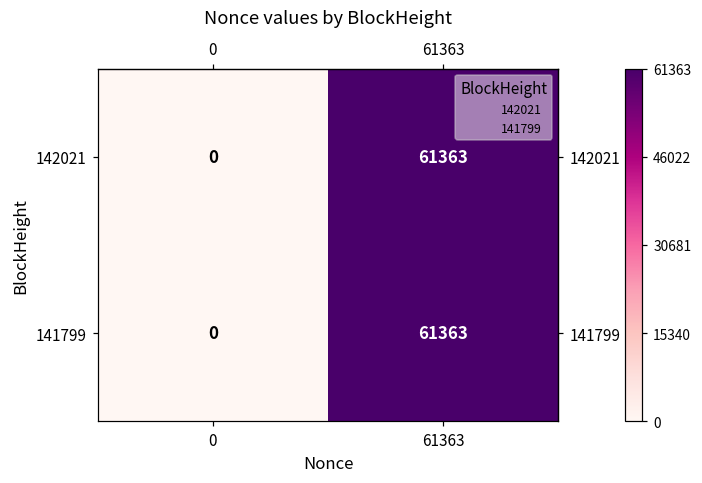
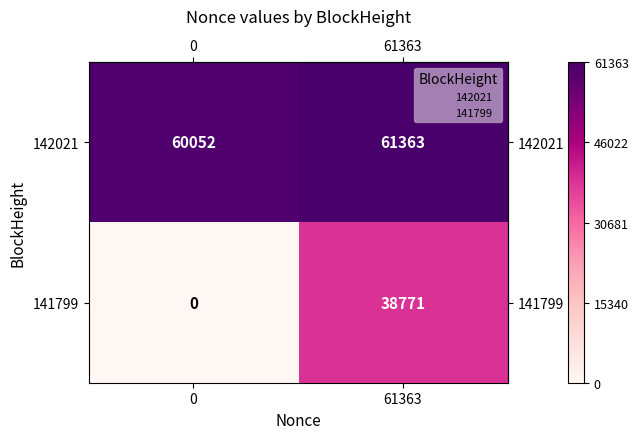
  {
    "142021": {
-     "0": 0,
+     "0": 60052,
      "61363": 61363
    },
    "141799": {
      "0": 0,
-     "61363": 61363
+     "61363": 38771
    }
  }
